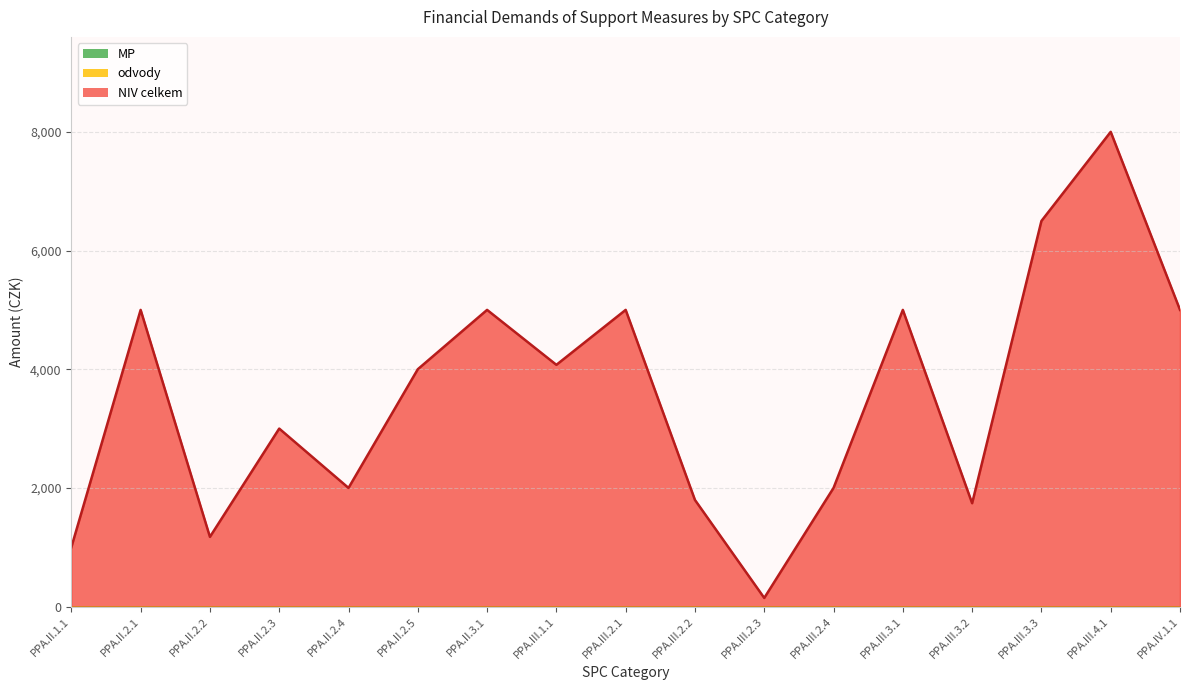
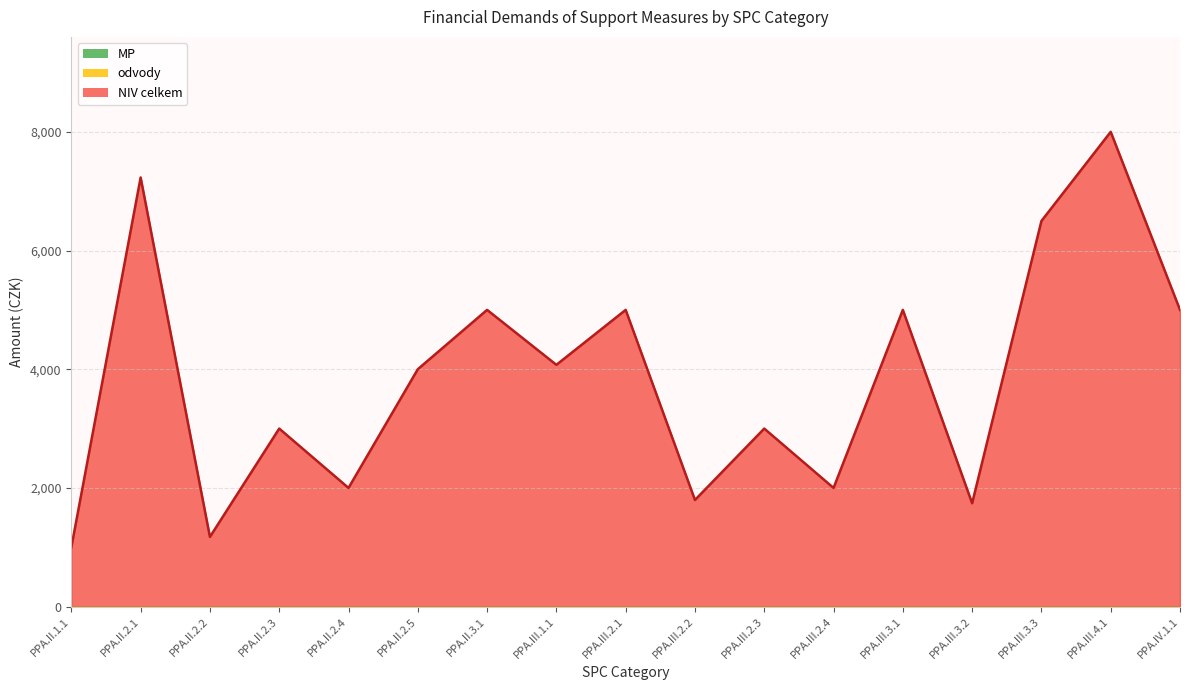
  {
    "odvody": {
      "PPA.II.1.1": "0",
      "PPA.II.2.1": "0",
      "PPA.II.2.2": "0",
      "PPA.II.2.3": "0",
      "PPA.II.2.4": "0",
      "PPA.II.2.5": "0",
      "PPA.II.3.1": "0",
      "PPA.III.1.1": "0",
      "PPA.III.2.1": "0",
      "PPA.III.2.2": "0",
      "PPA.III.2.3": "0",
      "PPA.III.2.4": "0",
      "PPA.III.3.1": "0",
      "PPA.III.3.2": "0",
      "PPA.III.3.3": "0",
      "PPA.III.4.1": "0",
      "PPA.IV.1.1": "0"
    },
    "NIV celkem": {
      "PPA.II.1.1": "1,000",
-     "PPA.II.2.1": "5,000",
+     "PPA.II.2.1": "7,200",
      "PPA.II.2.2": "1,200",
      "PPA.II.2.3": "3,000",
      "PPA.II.2.4": "2,000",
      "PPA.II.2.5": "4,000",
      "PPA.II.3.1": "5,000",
      "PPA.III.1.1": "4,100",
      "PPA.III.2.1": "5,000",
      "PPA.III.2.2": "1,800",
-     "PPA.III.2.3": "100",
+     "PPA.III.2.3": "3,000",
      "PPA.III.2.4": "2,000",
      "PPA.III.3.1": "5,000",
      "PPA.III.3.2": "1,700",
      "PPA.III.3.3": "6,500",
      "PPA.III.4.1": "8,000",
      "PPA.IV.1.1": "5,000"
    }
  }
